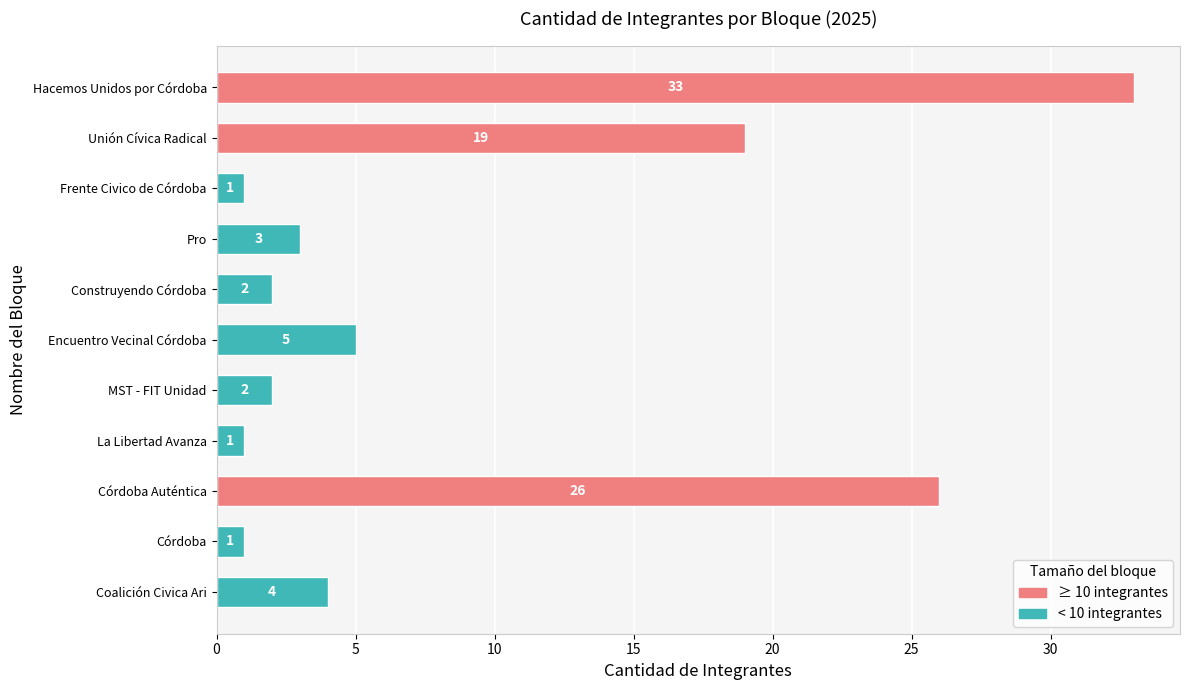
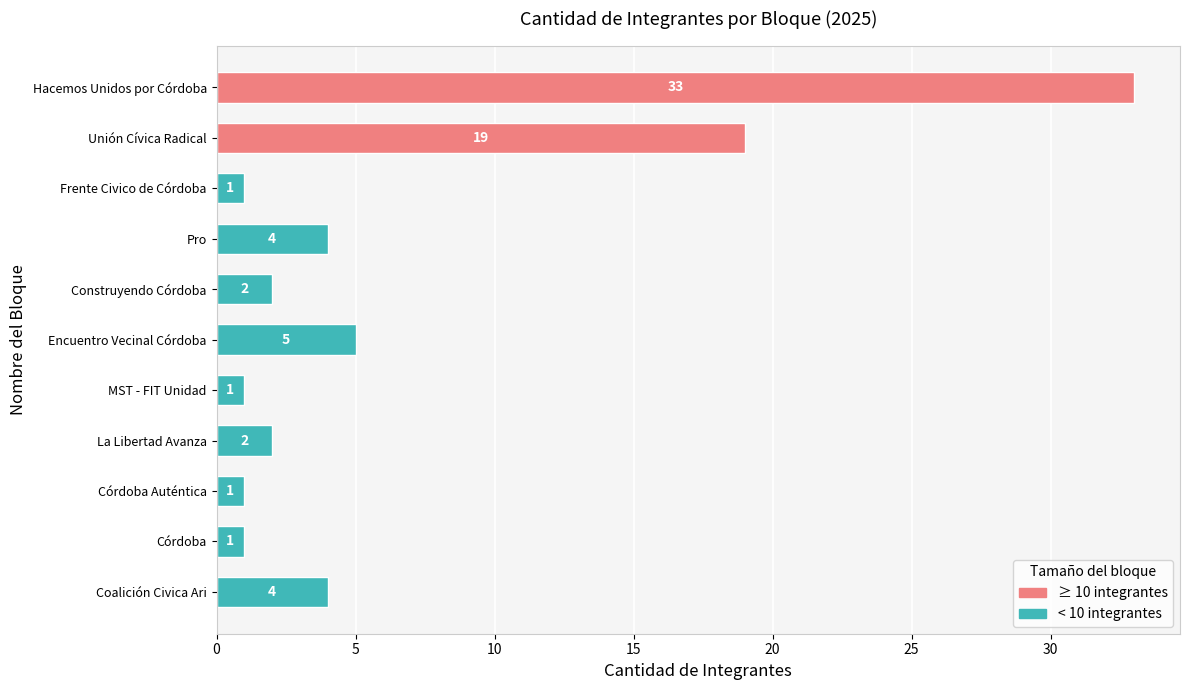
  {
    "Hacemos Unidos por Córdoba": 33,
    "Unión Cívica Radical": 19,
    "Frente Civico de Córdoba": 1,
-   "Pro": 3,
+   "Pro": 4,
    "Construyendo Córdoba": 2,
    "Encuentro Vecinal Córdoba": 5,
-   "MST - FIT Unidad": 2,
-   "La Libertad Avanza": 1,
-   "Córdoba Auténtica": 26,
+   "MST - FIT Unidad": 1,
+   "La Libertad Avanza": 2,
+   "Córdoba Auténtica": 1,
    "Córdoba": 1,
    "Coalición Civica Ari": 4
  }
